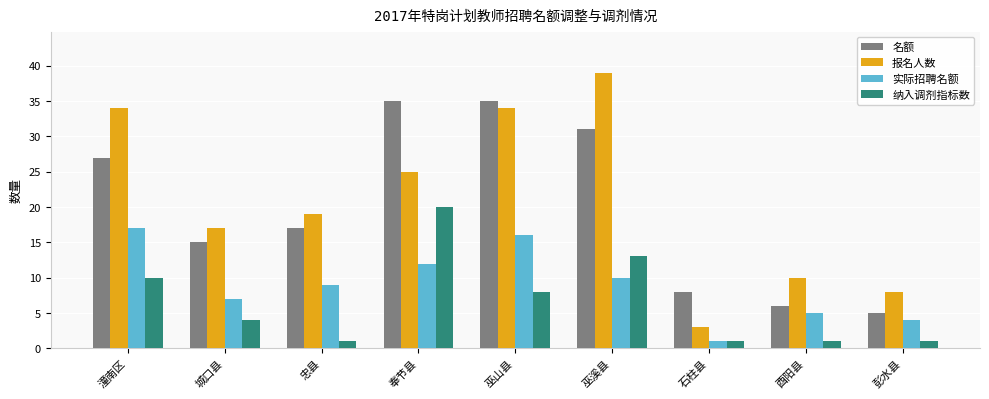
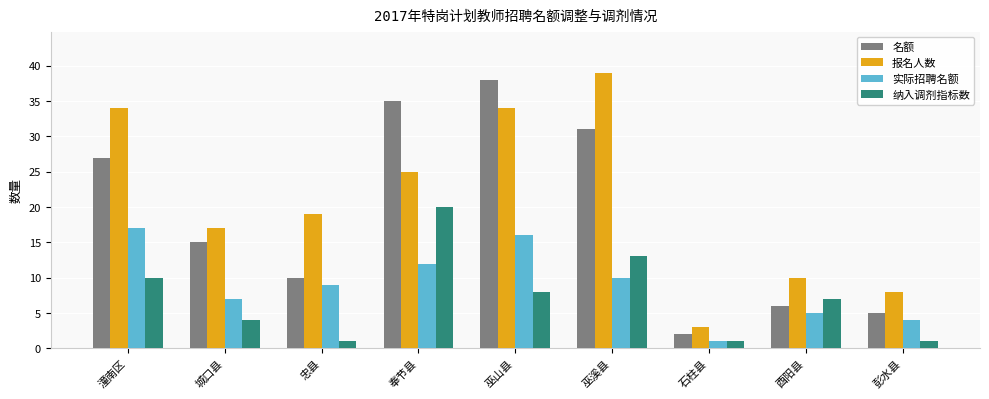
  {
    "名额": {
      "潼南区": 27,
      "城口县": 15,
-     "忠县": 17,
+     "忠县": 10,
      "奉节县": 35,
-     "巫山县": 35,
+     "巫山县": 38,
      "巫溪县": 31,
-     "石柱县": 8,
+     "石柱县": 2,
      "酉阳县": 6,
      "彭水县": 5
    },
    "报名人数": {
      "潼南区": 34,
      "城口县": 17,
      "忠县": 19,
      "奉节县": 25,
      "巫山县": 34,
      "巫溪县": 39,
      "石柱县": 3,
      "酉阳县": 10,
      "彭水县": 8
    },
    "实际招聘名额": {
      "潼南区": 17,
      "城口县": 7,
      "忠县": 9,
      "奉节县": 12,
      "巫山县": 16,
      "巫溪县": 10,
      "石柱县": 1,
      "酉阳县": 5,
      "彭水县": 4
    },
    "纳入调剂指标数": {
      "潼南区": 10,
      "城口县": 4,
      "忠县": 1,
      "奉节县": 20,
      "巫山县": 8,
      "巫溪县": 13,
      "石柱县": 1,
-     "酉阳县": 1,
+     "酉阳县": 7,
      "彭水县": 1
    }
  }
